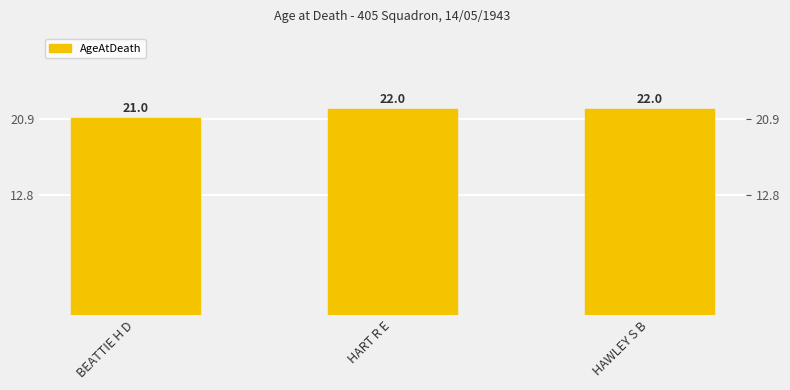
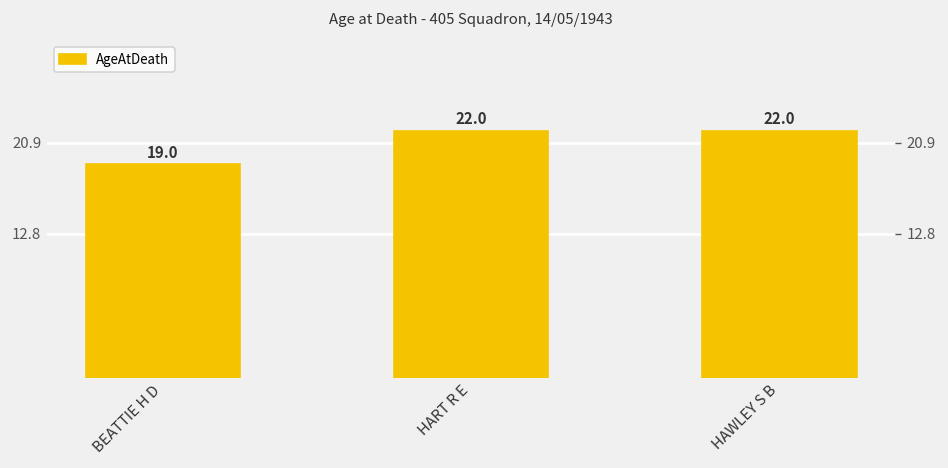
  {
-   "BEATTIE H D": 21.0,
+   "BEATTIE H D": 19.0,
    "HART R E": 22.0,
    "HAWLEY S B": 22.0
  }
